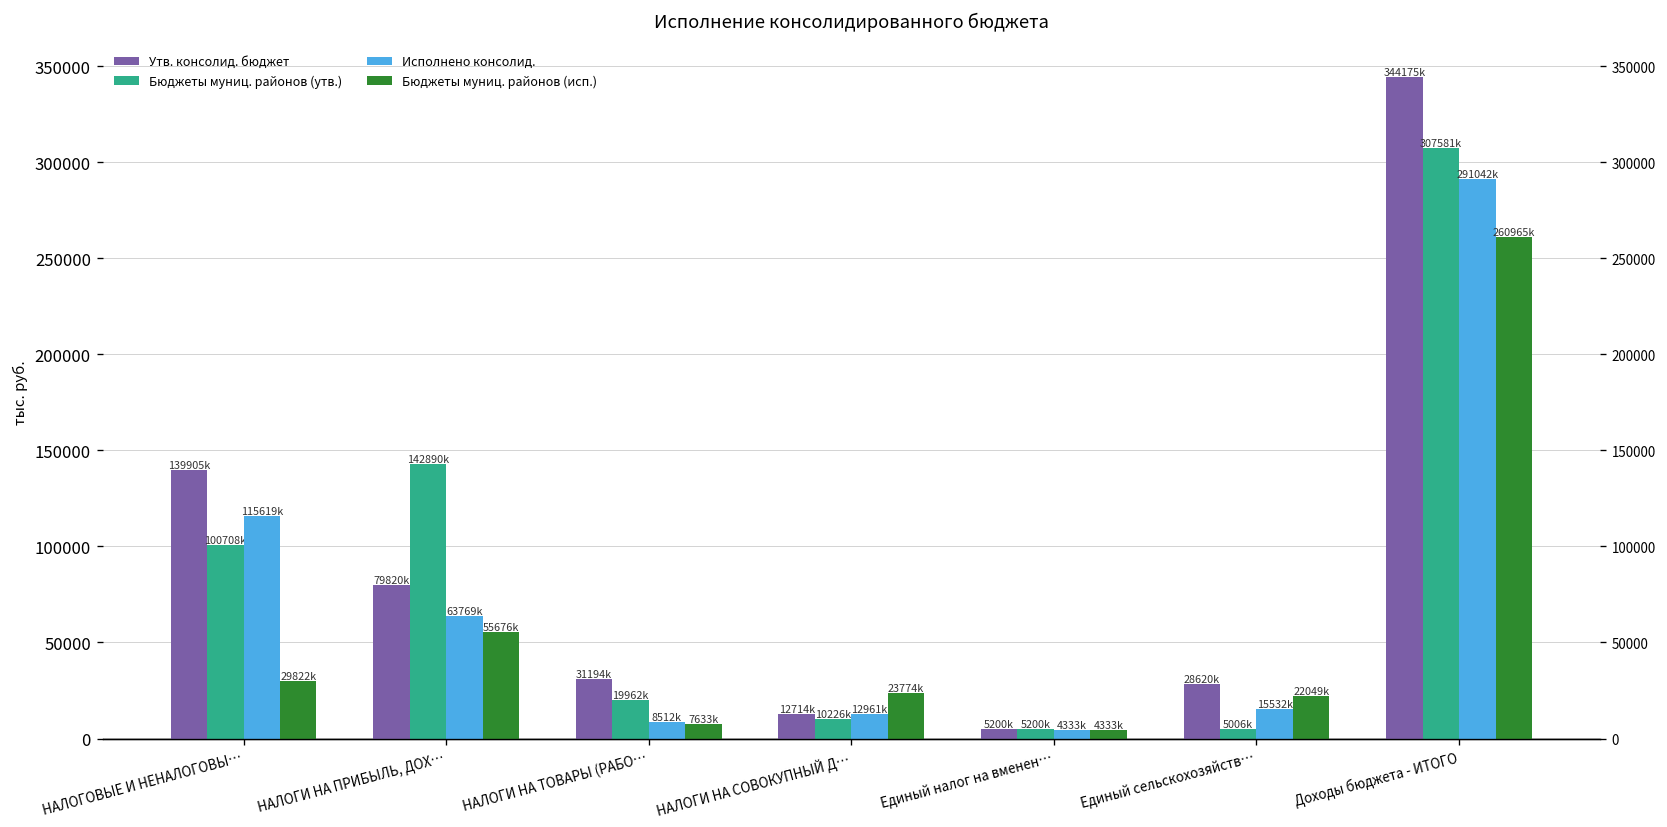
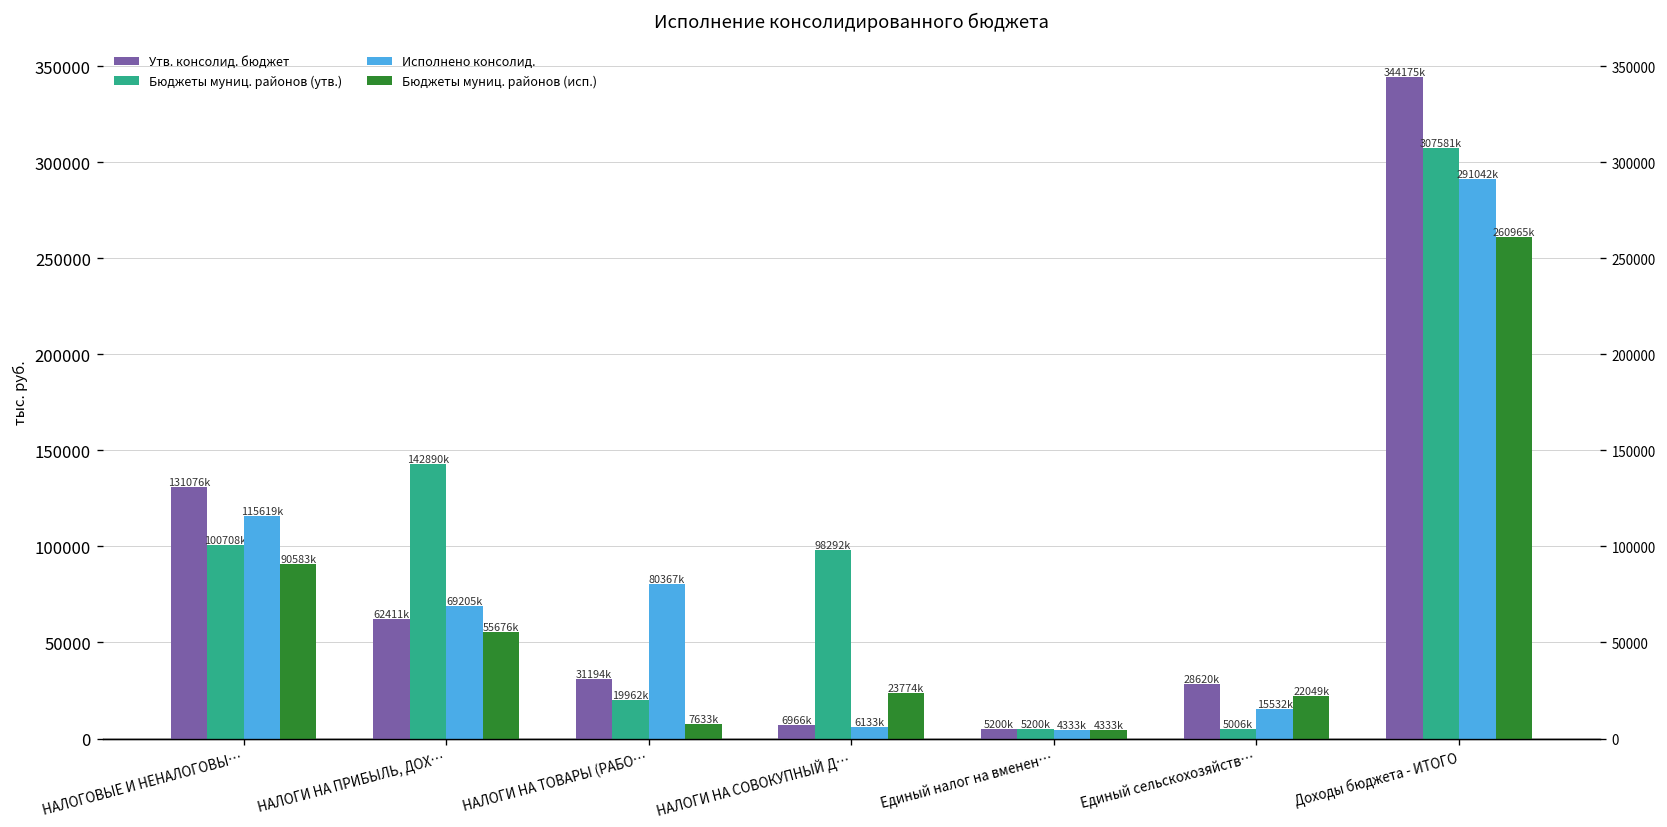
  {
    "Утв. консолид. бюджет": {
-     "НАЛОГОВЫЕ И НЕНАЛОГОВЫ…": "139905k",
-     "НАЛОГИ НА ПРИБЫЛЬ, ДОХ…": "79820k",
+     "НАЛОГОВЫЕ И НЕНАЛОГОВЫ…": "131076k",
+     "НАЛОГИ НА ПРИБЫЛЬ, ДОХ…": "62411k",
      "НАЛОГИ НА ТОВАРЫ (РАБО…": "31194k",
-     "НАЛОГИ НА СОВОКУПНЫЙ Д…": "12714k",
+     "НАЛОГИ НА СОВОКУПНЫЙ Д…": "6966k",
      "Единый налог на вменен…": "5200k",
      "Единый сельскохозяйств…": "28620k",
      "Доходы бюджета - ИТОГО": "344175k"
    },
    "Бюджеты муниц. районов (утв.)": {
      "НАЛОГОВЫЕ И НЕНАЛОГОВЫ…": "100708k",
      "НАЛОГИ НА ПРИБЫЛЬ, ДОХ…": "142890k",
      "НАЛОГИ НА ТОВАРЫ (РАБО…": "19962k",
-     "НАЛОГИ НА СОВОКУПНЫЙ Д…": "10226k",
+     "НАЛОГИ НА СОВОКУПНЫЙ Д…": "98292k",
      "Единый налог на вменен…": "5200k",
      "Единый сельскохозяйств…": "5006k",
      "Доходы бюджета - ИТОГО": "307581k"
    },
    "Исполнено консолид.": {
      "НАЛОГОВЫЕ И НЕНАЛОГОВЫ…": "115619k",
-     "НАЛОГИ НА ПРИБЫЛЬ, ДОХ…": "63769k",
-     "НАЛОГИ НА ТОВАРЫ (РАБО…": "8512k",
-     "НАЛОГИ НА СОВОКУПНЫЙ Д…": "12961k",
+     "НАЛОГИ НА ПРИБЫЛЬ, ДОХ…": "69205k",
+     "НАЛОГИ НА ТОВАРЫ (РАБО…": "80367k",
+     "НАЛОГИ НА СОВОКУПНЫЙ Д…": "6133k",
      "Единый налог на вменен…": "4333k",
      "Единый сельскохозяйств…": "15532k",
      "Доходы бюджета - ИТОГО": "291042k"
    },
    "Бюджеты муниц. районов (исп.)": {
-     "НАЛОГОВЫЕ И НЕНАЛОГОВЫ…": "29822k",
+     "НАЛОГОВЫЕ И НЕНАЛОГОВЫ…": "90583k",
      "НАЛОГИ НА ПРИБЫЛЬ, ДОХ…": "55676k",
      "НАЛОГИ НА ТОВАРЫ (РАБО…": "7633k",
      "НАЛОГИ НА СОВОКУПНЫЙ Д…": "23774k",
      "Единый налог на вменен…": "4333k",
      "Единый сельскохозяйств…": "22049k",
      "Доходы бюджета - ИТОГО": "260965k"
    }
  }
